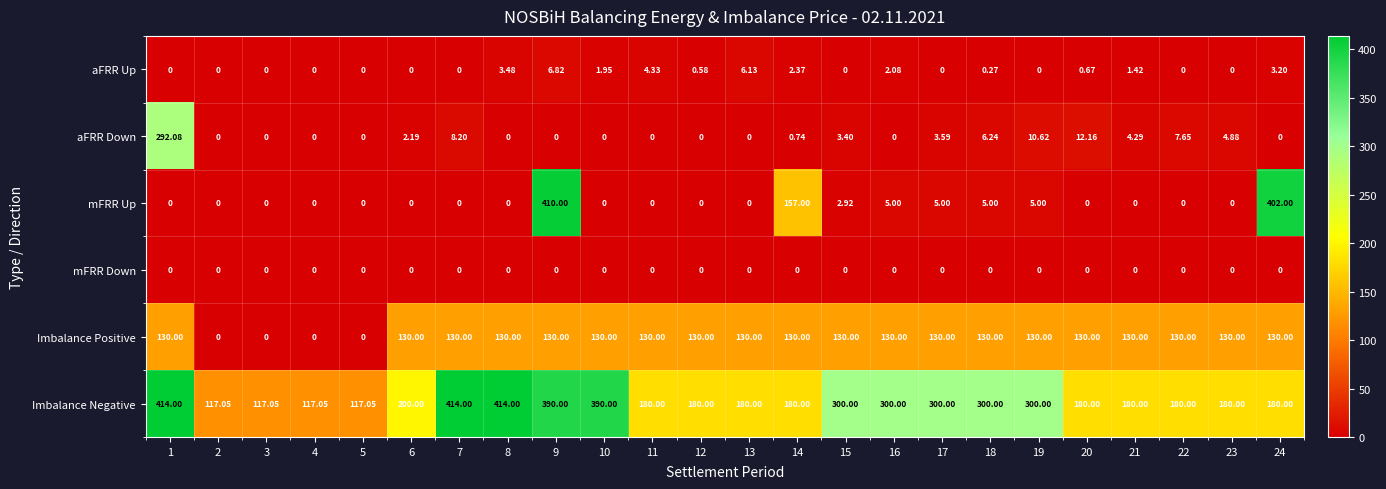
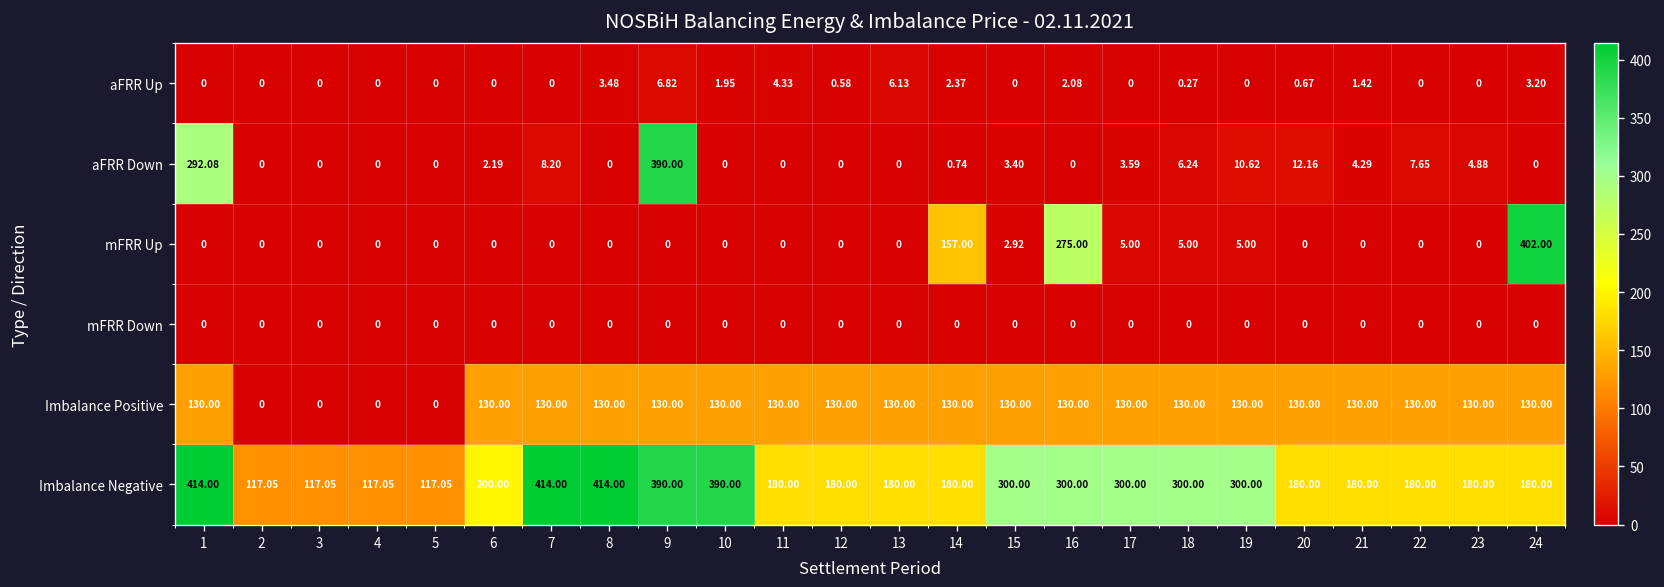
  {
    "aFRR Up": {
      "1": 0,
      "2": 0,
      "3": 0,
      "4": 0,
      "5": 0,
      "6": 0,
      "7": 0,
      "8": 3.48,
      "9": 6.82,
      "10": 1.95,
      "11": 4.33,
      "12": 0.58,
      "13": 6.13,
      "14": 2.37,
      "15": 0,
      "16": 2.08,
      "17": 0,
      "18": 0.27,
      "19": 0,
      "20": 0.67,
      "21": 1.42,
      "22": 0,
      "23": 0,
      "24": 3.20
    },
    "aFRR Down": {
      "1": 292.08,
      "2": 0,
      "3": 0,
      "4": 0,
      "5": 0,
      "6": 2.19,
      "7": 8.20,
      "8": 0,
-     "9": 0,
+     "9": 390.00,
      "10": 0,
      "11": 0,
      "12": 0,
      "13": 0,
      "14": 0.74,
      "15": 3.40,
      "16": 0,
      "17": 3.59,
      "18": 6.24,
      "19": 10.62,
      "20": 12.16,
      "21": 4.29,
      "22": 7.65,
      "23": 4.88,
      "24": 0
    },
    "mFRR Up": {
      "1": 0,
      "2": 0,
      "3": 0,
      "4": 0,
      "5": 0,
      "6": 0,
      "7": 0,
      "8": 0,
-     "9": 410.00,
+     "9": 0,
      "10": 0,
      "11": 0,
      "12": 0,
      "13": 0,
      "14": 157.00,
      "15": 2.92,
-     "16": 5.00,
+     "16": 275.00,
      "17": 5.00,
      "18": 5.00,
      "19": 5.00,
      "20": 0,
      "21": 0,
      "22": 0,
      "23": 0,
      "24": 402.00
    },
    "mFRR Down": {
      "1": 0,
      "2": 0,
      "3": 0,
      "4": 0,
      "5": 0,
      "6": 0,
      "7": 0,
      "8": 0,
      "9": 0,
      "10": 0,
      "11": 0,
      "12": 0,
      "13": 0,
      "14": 0,
      "15": 0,
      "16": 0,
      "17": 0,
      "18": 0,
      "19": 0,
      "20": 0,
      "21": 0,
      "22": 0,
      "23": 0,
      "24": 0
    },
    "Imbalance Positive": {
      "1": 130.00,
      "2": 0,
      "3": 0,
      "4": 0,
      "5": 0,
      "6": 130.00,
      "7": 130.00,
      "8": 130.00,
      "9": 130.00,
      "10": 130.00,
      "11": 130.00,
      "12": 130.00,
      "13": 130.00,
      "14": 130.00,
      "15": 130.00,
      "16": 130.00,
      "17": 130.00,
      "18": 130.00,
      "19": 130.00,
      "20": 130.00,
      "21": 130.00,
      "22": 130.00,
      "23": 130.00,
      "24": 130.00
    },
    "Imbalance Negative": {
      "1": 414.00,
      "2": 117.05,
      "3": 117.05,
      "4": 117.05,
      "5": 117.05,
      "6": 200.00,
      "7": 414.00,
      "8": 414.00,
      "9": 390.00,
      "10": 390.00,
      "11": 180.00,
      "12": 180.00,
      "13": 180.00,
      "14": 180.00,
      "15": 300.00,
      "16": 300.00,
      "17": 300.00,
      "18": 300.00,
      "19": 300.00,
      "20": 180.00,
      "21": 180.00,
      "22": 180.00,
      "23": 180.00,
      "24": 180.00
    }
  }
